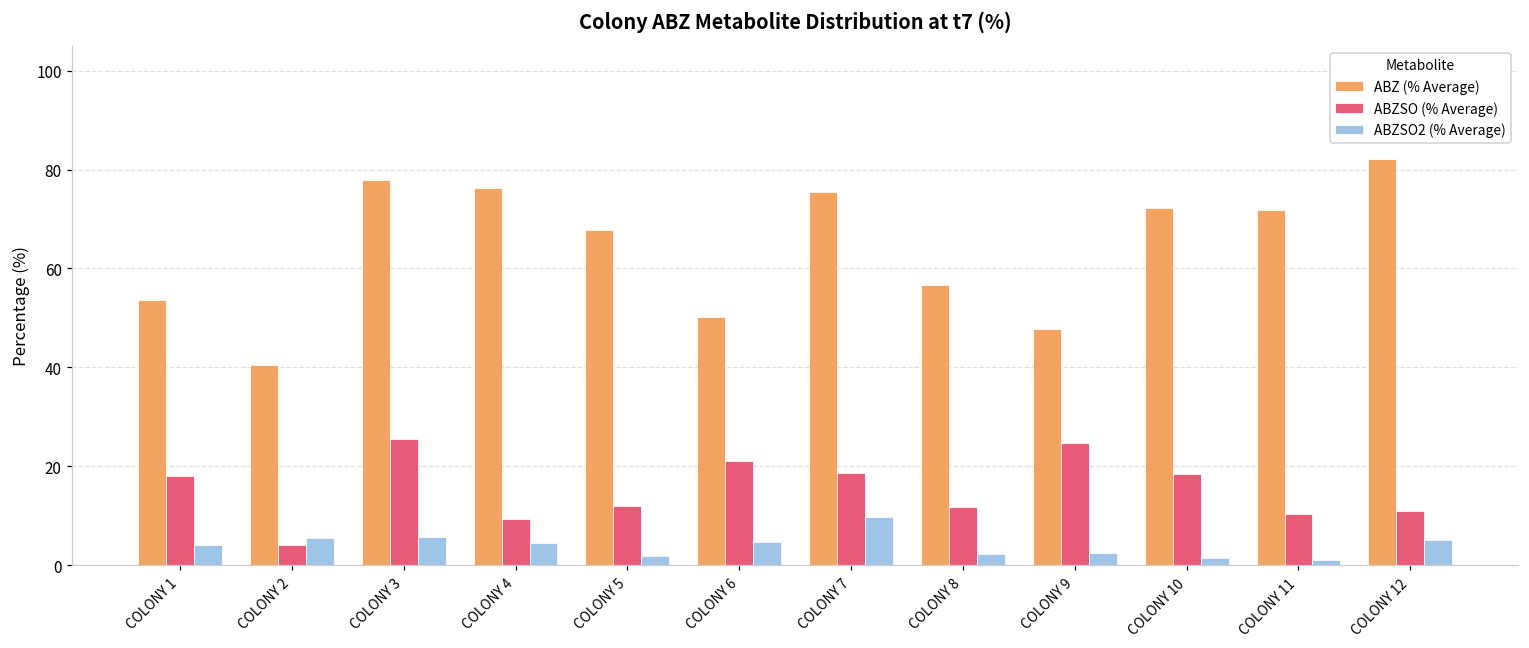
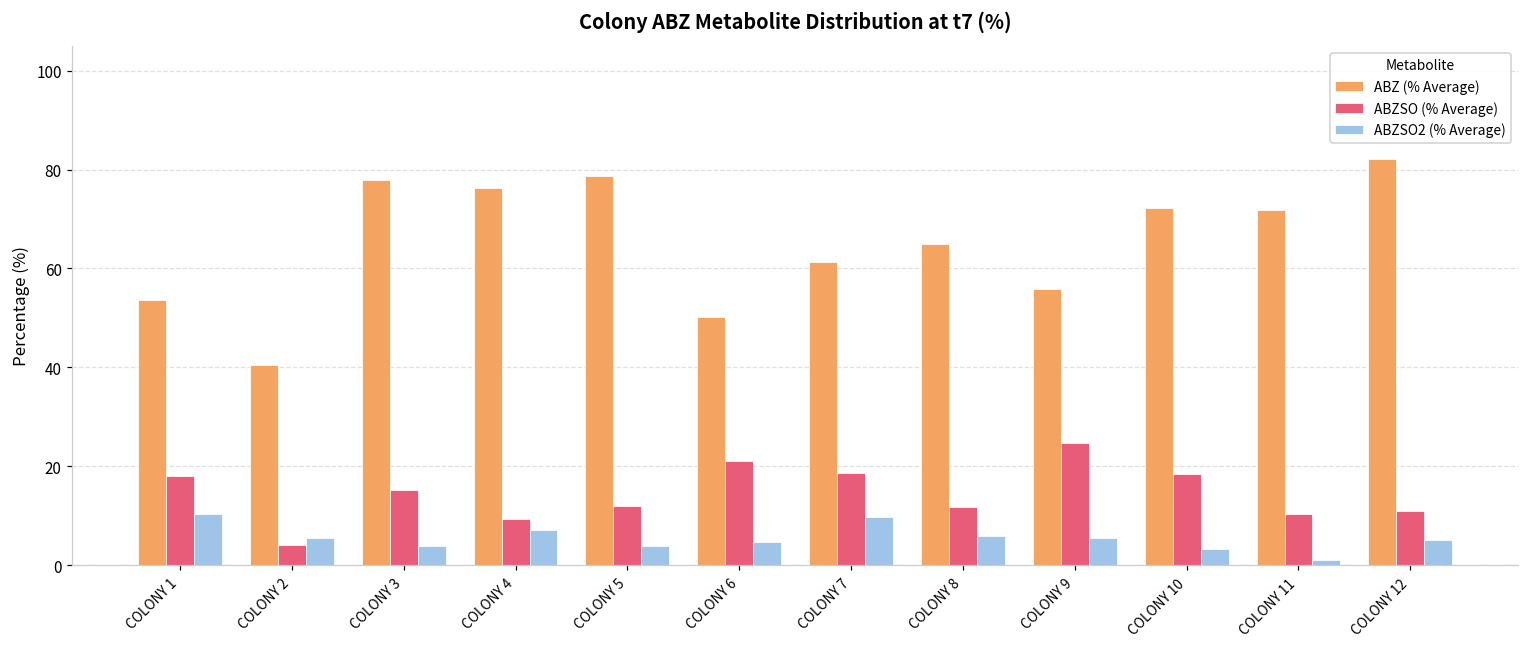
  {
    "ABZ (% Average)": {
      "COLONY 1": 54,
      "COLONY 2": 40,
      "COLONY 3": 78,
      "COLONY 4": 76,
-     "COLONY 5": 68,
+     "COLONY 5": 79,
      "COLONY 6": 50,
-     "COLONY 7": 75,
-     "COLONY 8": 57,
-     "COLONY 9": 48,
+     "COLONY 7": 61,
+     "COLONY 8": 65,
+     "COLONY 9": 56,
      "COLONY 10": 72,
      "COLONY 11": 72,
      "COLONY 12": 82
    },
    "ABZSO (% Average)": {
      "COLONY 1": 18,
      "COLONY 2": 4,
-     "COLONY 3": 26,
+     "COLONY 3": 15,
      "COLONY 4": 9,
      "COLONY 5": 12,
      "COLONY 6": 21,
      "COLONY 7": 19,
      "COLONY 8": 12,
      "COLONY 9": 25,
      "COLONY 10": 18,
      "COLONY 11": 10,
      "COLONY 12": 11
    },
    "ABZSO2 (% Average)": {
-     "COLONY 1": 4,
+     "COLONY 1": 10,
      "COLONY 2": 5,
-     "COLONY 3": 6,
-     "COLONY 4": 4,
-     "COLONY 5": 2,
+     "COLONY 3": 4,
+     "COLONY 4": 7,
+     "COLONY 5": 4,
      "COLONY 6": 5,
      "COLONY 7": 10,
-     "COLONY 8": 2,
-     "COLONY 9": 2,
-     "COLONY 10": 1,
+     "COLONY 8": 6,
+     "COLONY 9": 6,
+     "COLONY 10": 3,
      "COLONY 11": 1,
      "COLONY 12": 5
    }
  }
